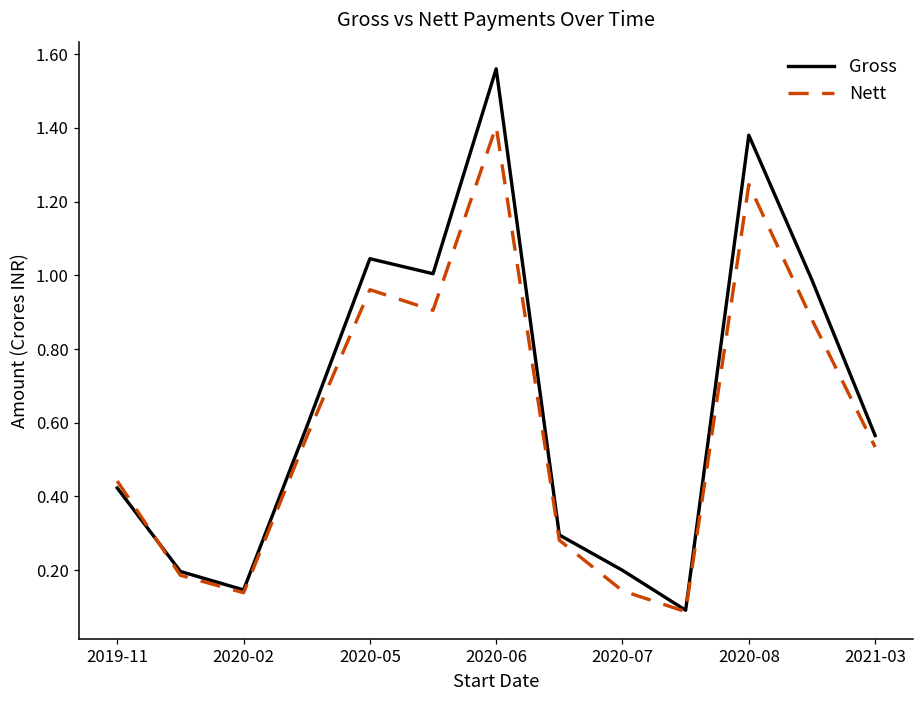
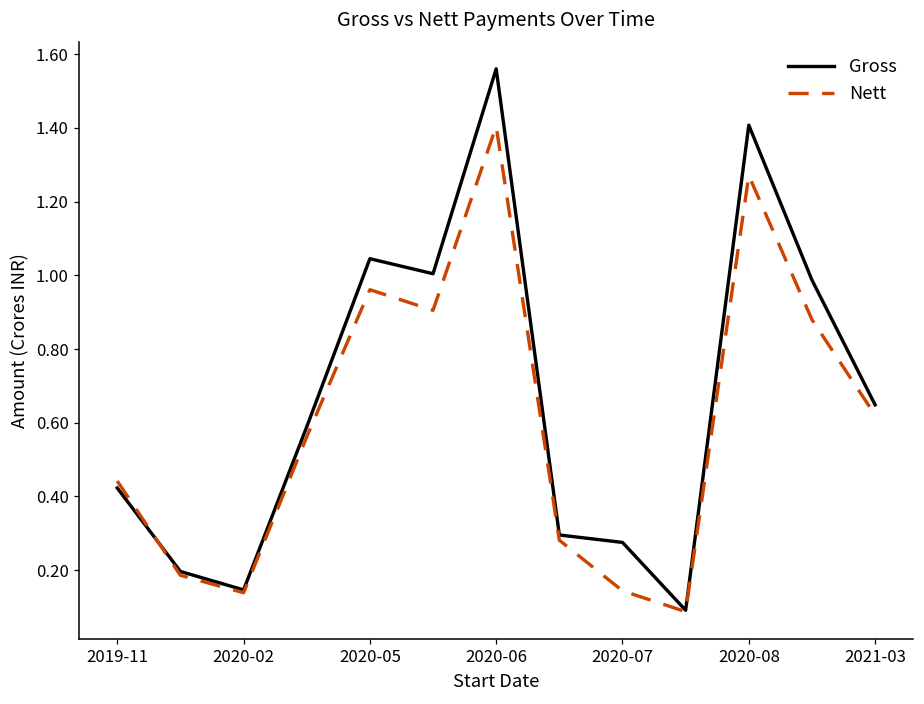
  {
    "Gross": {
      "2019-11": 0.42,
      "2020-05": 1.05,
      "2020-06": 1.56,
-     "2020-07": 0.20,
-     "2020-08": 1.38,
-     "2021-03": 0.57
+     "2020-07": 0.28,
+     "2020-08": 1.41,
+     "2021-03": 0.65
    },
    "Nett": {
      "2019-11": 0.44,
      "2020-05": 0.96,
      "2020-06": 1.40,
      "2020-07": 0.14,
-     "2020-08": 1.25,
-     "2021-03": 0.53
+     "2020-08": 1.27,
+     "2021-03": 0.62
    }
  }
